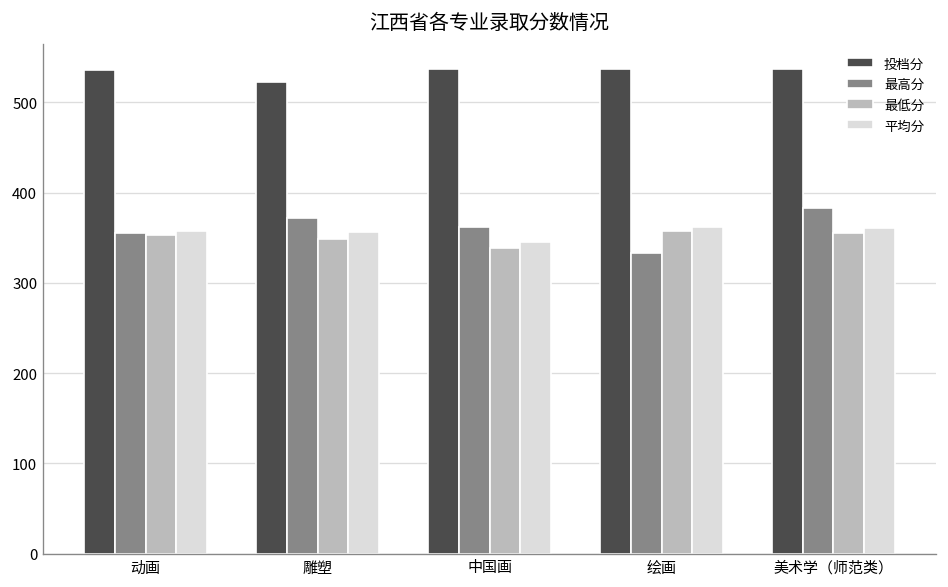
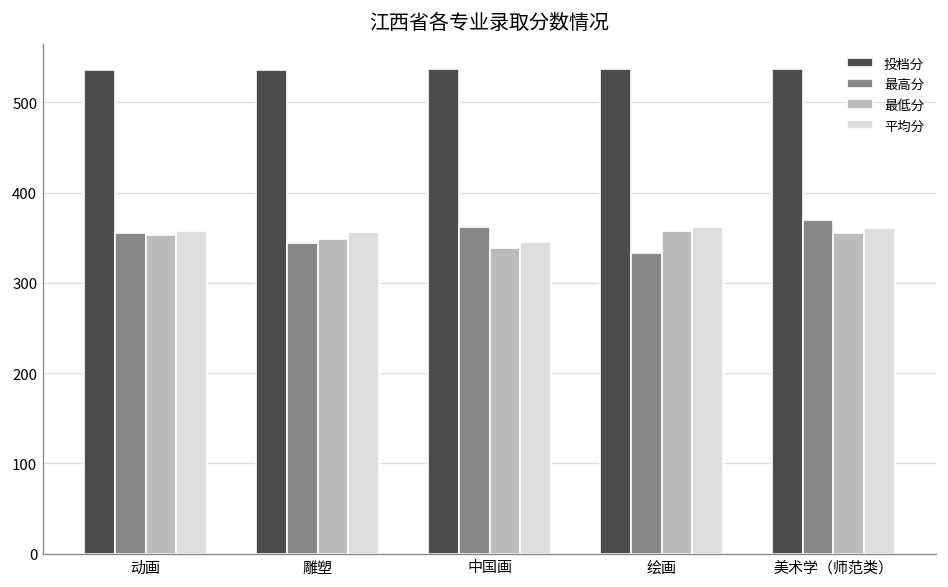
  {
    "投档分": {
      "动画": 540,
-     "雕塑": 520,
+     "雕塑": 540,
      "中国画": 540,
      "绘画": 540,
      "美术学（师范类）": 540
    },
    "最高分": {
      "动画": 360,
-     "雕塑": 370,
+     "雕塑": 340,
      "中国画": 360,
      "绘画": 330,
-     "美术学（师范类）": 380
+     "美术学（师范类）": 370
    }
  }
